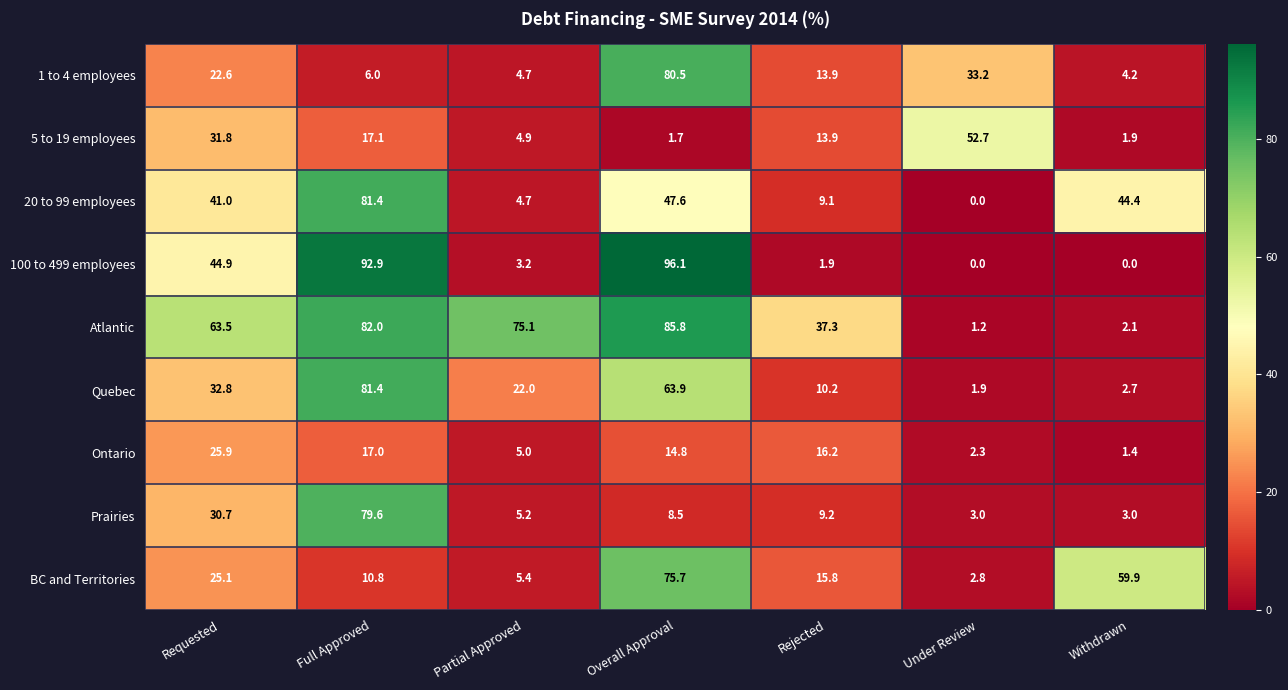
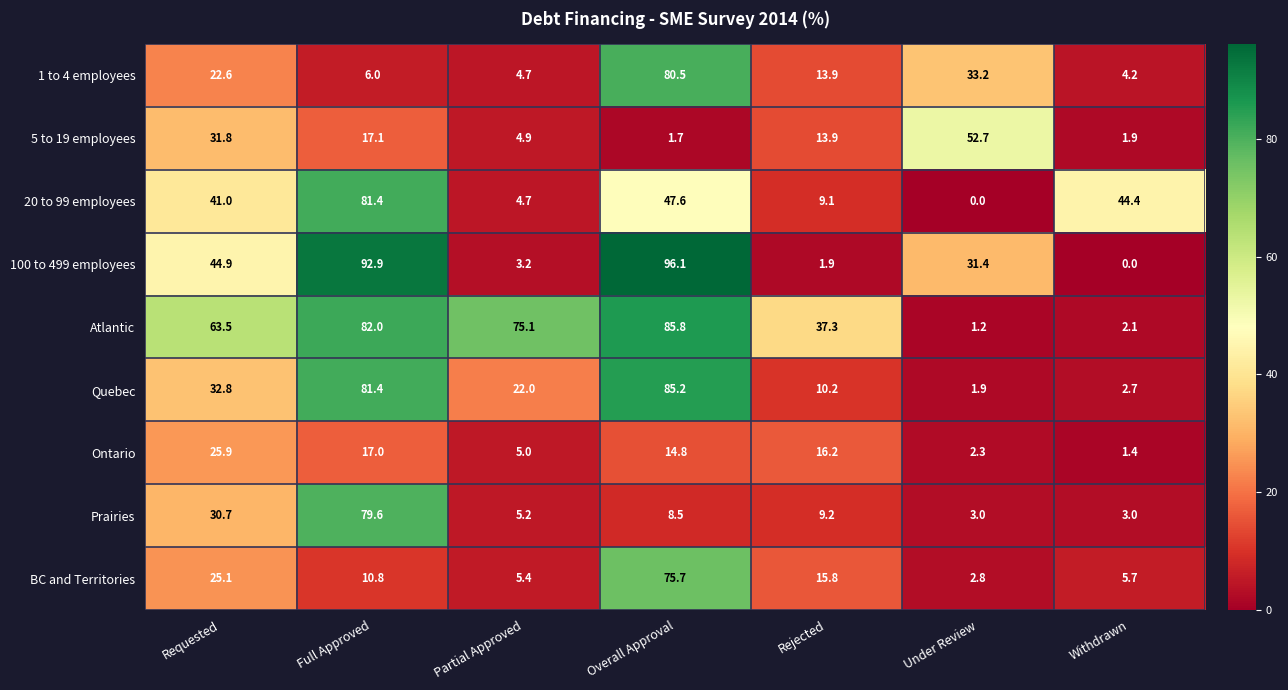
  {
    "1 to 4 employees": {
      "Requested": 22.6,
      "Full Approved": 6.0,
      "Partial Approved": 4.7,
      "Overall Approval": 80.5,
      "Rejected": 13.9,
      "Under Review": 33.2,
      "Withdrawn": 4.2
    },
    "5 to 19 employees": {
      "Requested": 31.8,
      "Full Approved": 17.1,
      "Partial Approved": 4.9,
      "Overall Approval": 1.7,
      "Rejected": 13.9,
      "Under Review": 52.7,
      "Withdrawn": 1.9
    },
    "20 to 99 employees": {
      "Requested": 41.0,
      "Full Approved": 81.4,
      "Partial Approved": 4.7,
      "Overall Approval": 47.6,
      "Rejected": 9.1,
      "Under Review": 0.0,
      "Withdrawn": 44.4
    },
    "100 to 499 employees": {
      "Requested": 44.9,
      "Full Approved": 92.9,
      "Partial Approved": 3.2,
      "Overall Approval": 96.1,
      "Rejected": 1.9,
-     "Under Review": 0.0,
+     "Under Review": 31.4,
      "Withdrawn": 0.0
    },
    "Atlantic": {
      "Requested": 63.5,
      "Full Approved": 82.0,
      "Partial Approved": 75.1,
      "Overall Approval": 85.8,
      "Rejected": 37.3,
      "Under Review": 1.2,
      "Withdrawn": 2.1
    },
    "Quebec": {
      "Requested": 32.8,
      "Full Approved": 81.4,
      "Partial Approved": 22.0,
-     "Overall Approval": 63.9,
+     "Overall Approval": 85.2,
      "Rejected": 10.2,
      "Under Review": 1.9,
      "Withdrawn": 2.7
    },
    "Ontario": {
      "Requested": 25.9,
      "Full Approved": 17.0,
      "Partial Approved": 5.0,
      "Overall Approval": 14.8,
      "Rejected": 16.2,
      "Under Review": 2.3,
      "Withdrawn": 1.4
    },
    "Prairies": {
      "Requested": 30.7,
      "Full Approved": 79.6,
      "Partial Approved": 5.2,
      "Overall Approval": 8.5,
      "Rejected": 9.2,
      "Under Review": 3.0,
      "Withdrawn": 3.0
    },
    "BC and Territories": {
      "Requested": 25.1,
      "Full Approved": 10.8,
      "Partial Approved": 5.4,
      "Overall Approval": 75.7,
      "Rejected": 15.8,
      "Under Review": 2.8,
-     "Withdrawn": 59.9
+     "Withdrawn": 5.7
    }
  }
